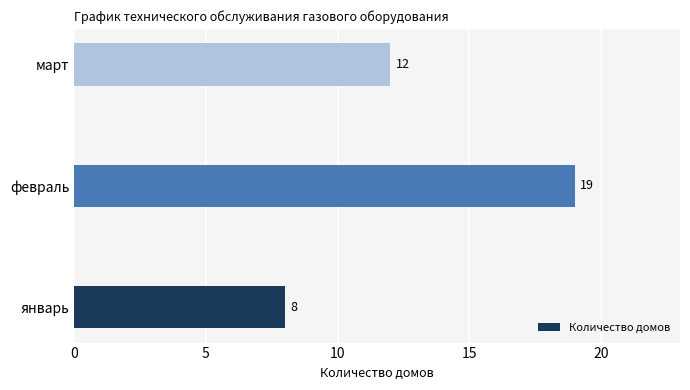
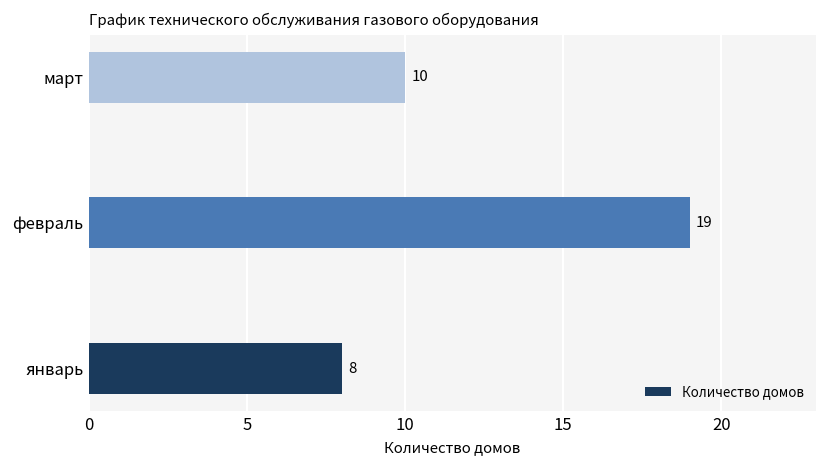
  {
-   "март": 12,
+   "март": 10,
    "февраль": 19,
    "январь": 8
  }
